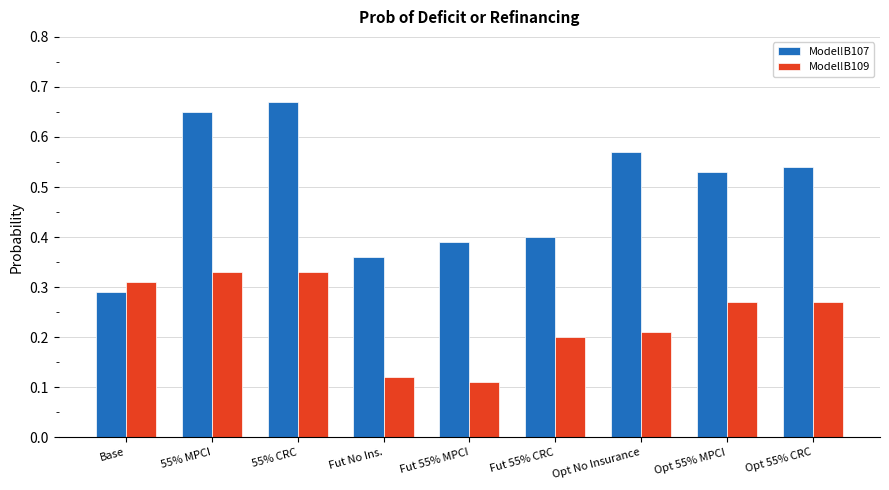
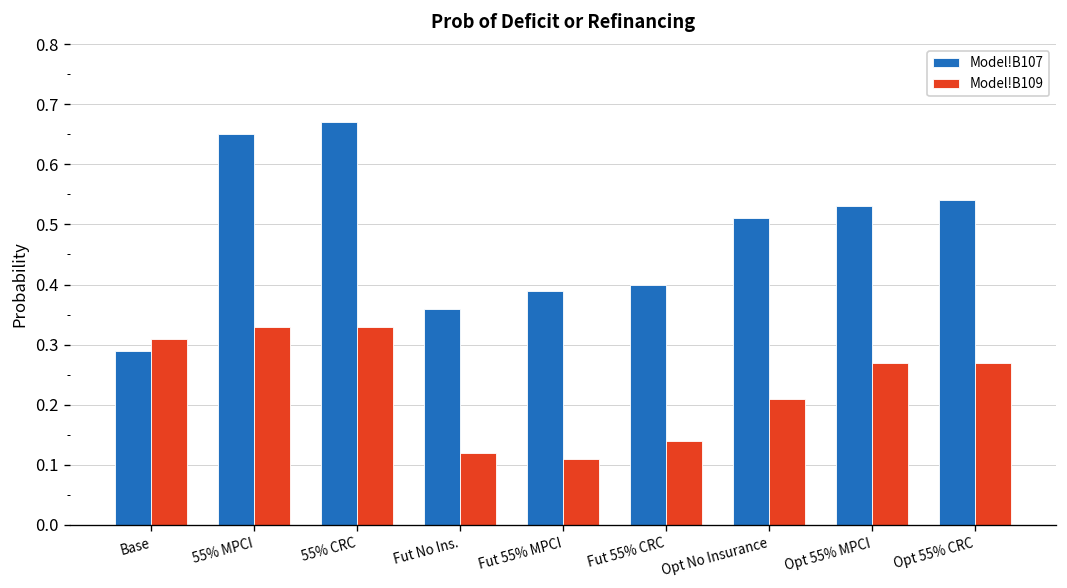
  {
    "Model!B107": {
      "Base": 0.29,
      "55% MPCI": 0.65,
      "55% CRC": 0.67,
      "Fut No Ins.": 0.36,
      "Fut 55% MPCI": 0.39,
      "Fut 55% CRC": 0.40,
-     "Opt No Insurance": 0.57,
+     "Opt No Insurance": 0.51,
      "Opt 55% MPCI": 0.53,
      "Opt 55% CRC": 0.54
    },
    "Model!B109": {
      "Base": 0.31,
      "55% MPCI": 0.33,
      "55% CRC": 0.33,
      "Fut No Ins.": 0.12,
      "Fut 55% MPCI": 0.11,
-     "Fut 55% CRC": 0.20,
+     "Fut 55% CRC": 0.14,
      "Opt No Insurance": 0.21,
      "Opt 55% MPCI": 0.27,
      "Opt 55% CRC": 0.27
    }
  }
